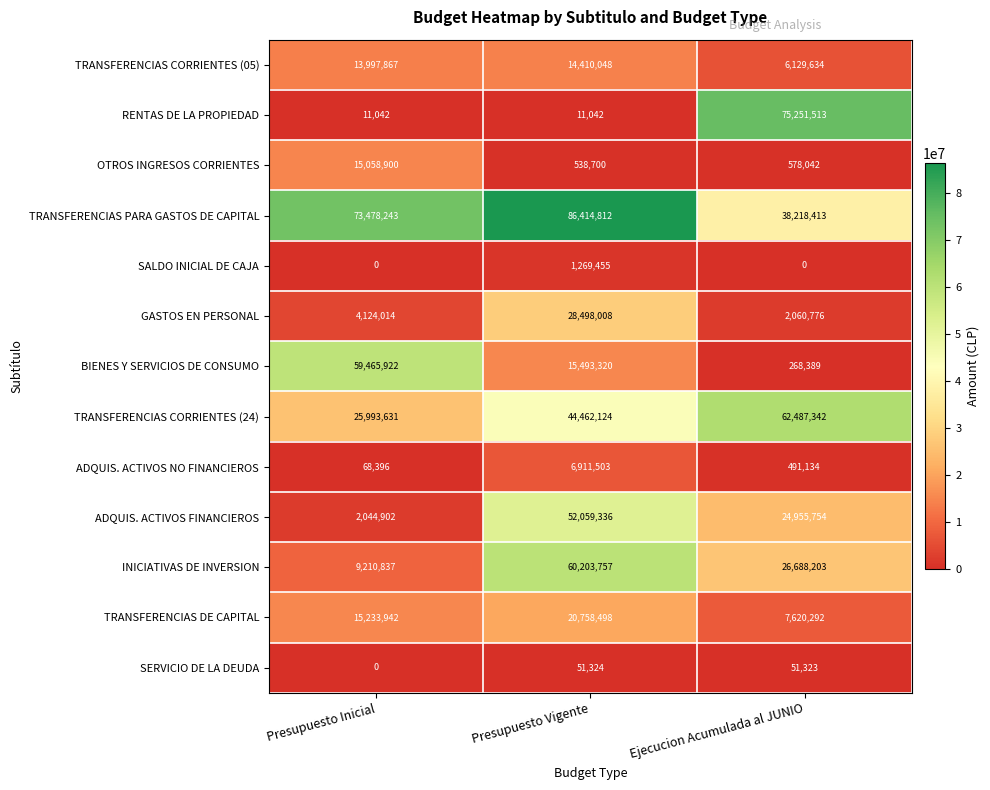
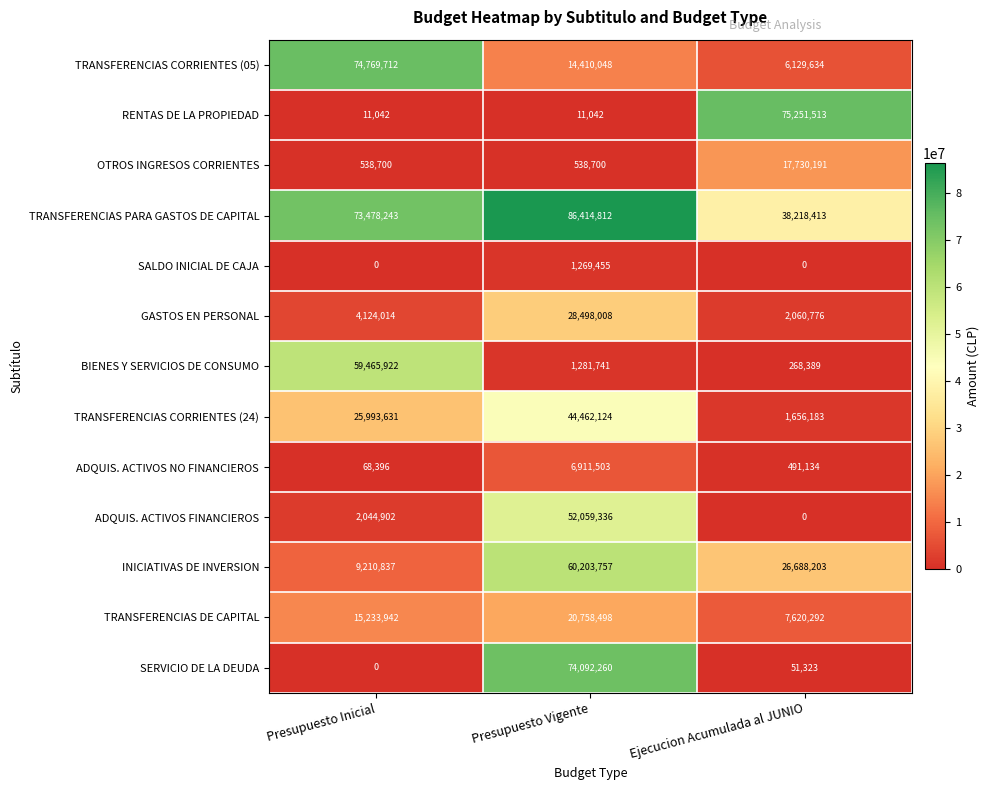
  {
    "TRANSFERENCIAS CORRIENTES (05)": {
-     "Presupuesto Inicial": "13,997,867",
+     "Presupuesto Inicial": "74,769,712",
      "Presupuesto Vigente": "14,410,048",
      "Ejecucion Acumulada al JUNIO": "6,129,634"
    },
    "RENTAS DE LA PROPIEDAD": {
      "Presupuesto Inicial": "11,042",
      "Presupuesto Vigente": "11,042",
      "Ejecucion Acumulada al JUNIO": "75,251,513"
    },
    "OTROS INGRESOS CORRIENTES": {
-     "Presupuesto Inicial": "15,058,900",
+     "Presupuesto Inicial": "538,700",
      "Presupuesto Vigente": "538,700",
-     "Ejecucion Acumulada al JUNIO": "578,042"
+     "Ejecucion Acumulada al JUNIO": "17,730,191"
    },
    "TRANSFERENCIAS PARA GASTOS DE CAPITAL": {
      "Presupuesto Inicial": "73,478,243",
      "Presupuesto Vigente": "86,414,812",
      "Ejecucion Acumulada al JUNIO": "38,218,413"
    },
    "SALDO INICIAL DE CAJA": {
      "Presupuesto Inicial": "0",
      "Presupuesto Vigente": "1,269,455",
      "Ejecucion Acumulada al JUNIO": "0"
    },
    "GASTOS EN PERSONAL": {
      "Presupuesto Inicial": "4,124,014",
      "Presupuesto Vigente": "28,498,008",
      "Ejecucion Acumulada al JUNIO": "2,060,776"
    },
    "BIENES Y SERVICIOS DE CONSUMO": {
      "Presupuesto Inicial": "59,465,922",
-     "Presupuesto Vigente": "15,493,320",
+     "Presupuesto Vigente": "1,281,741",
      "Ejecucion Acumulada al JUNIO": "268,389"
    },
    "TRANSFERENCIAS CORRIENTES (24)": {
      "Presupuesto Inicial": "25,993,631",
      "Presupuesto Vigente": "44,462,124",
-     "Ejecucion Acumulada al JUNIO": "62,487,342"
+     "Ejecucion Acumulada al JUNIO": "1,656,183"
    },
    "ADQUIS. ACTIVOS NO FINANCIEROS": {
      "Presupuesto Inicial": "68,396",
      "Presupuesto Vigente": "6,911,503",
      "Ejecucion Acumulada al JUNIO": "491,134"
    },
    "ADQUIS. ACTIVOS FINANCIEROS": {
      "Presupuesto Inicial": "2,044,902",
      "Presupuesto Vigente": "52,059,336",
-     "Ejecucion Acumulada al JUNIO": "24,955,754"
+     "Ejecucion Acumulada al JUNIO": "0"
    },
    "INICIATIVAS DE INVERSION": {
      "Presupuesto Inicial": "9,210,837",
      "Presupuesto Vigente": "60,203,757",
      "Ejecucion Acumulada al JUNIO": "26,688,203"
    },
    "TRANSFERENCIAS DE CAPITAL": {
      "Presupuesto Inicial": "15,233,942",
      "Presupuesto Vigente": "20,758,498",
      "Ejecucion Acumulada al JUNIO": "7,620,292"
    },
    "SERVICIO DE LA DEUDA": {
      "Presupuesto Inicial": "0",
-     "Presupuesto Vigente": "51,324",
+     "Presupuesto Vigente": "74,092,260",
      "Ejecucion Acumulada al JUNIO": "51,323"
    }
  }
